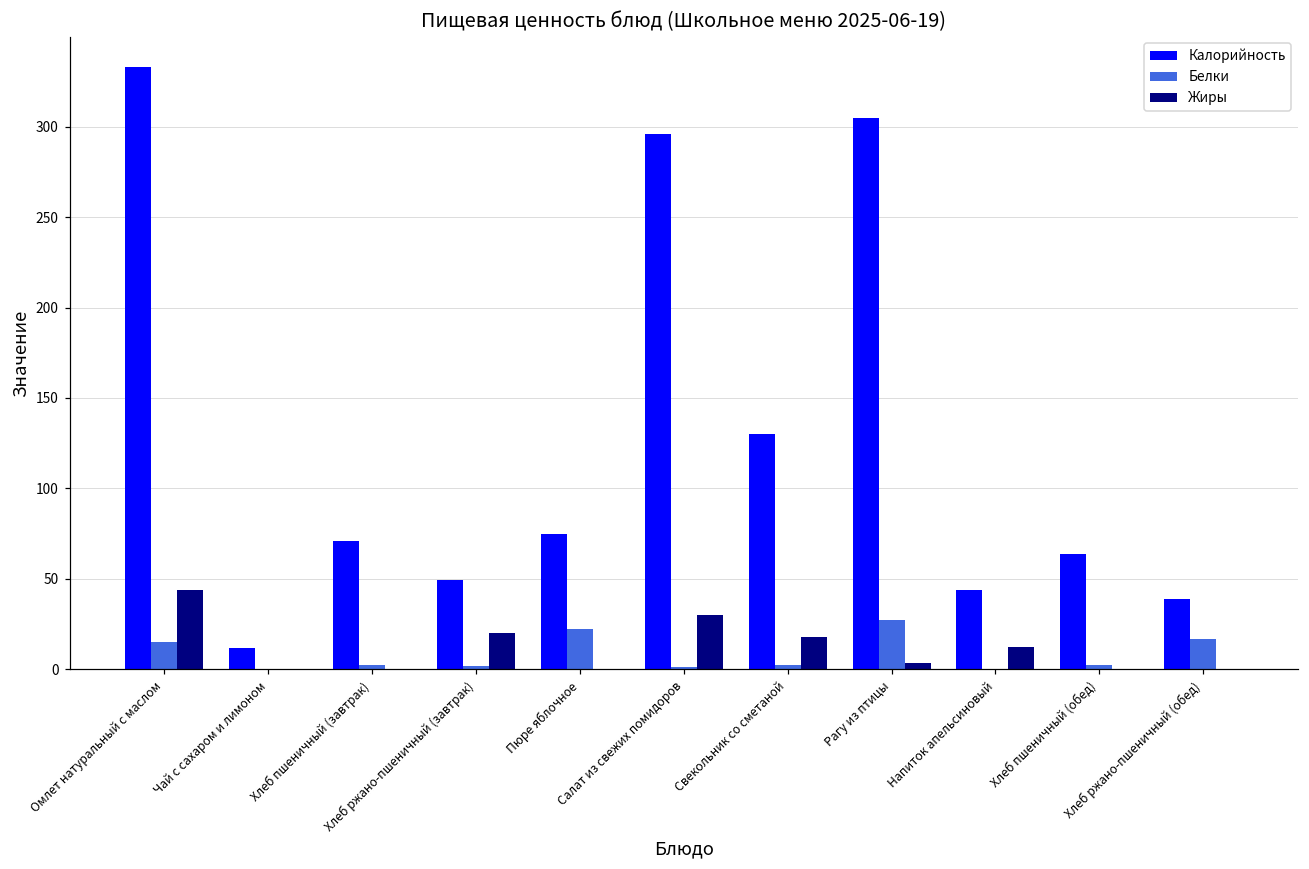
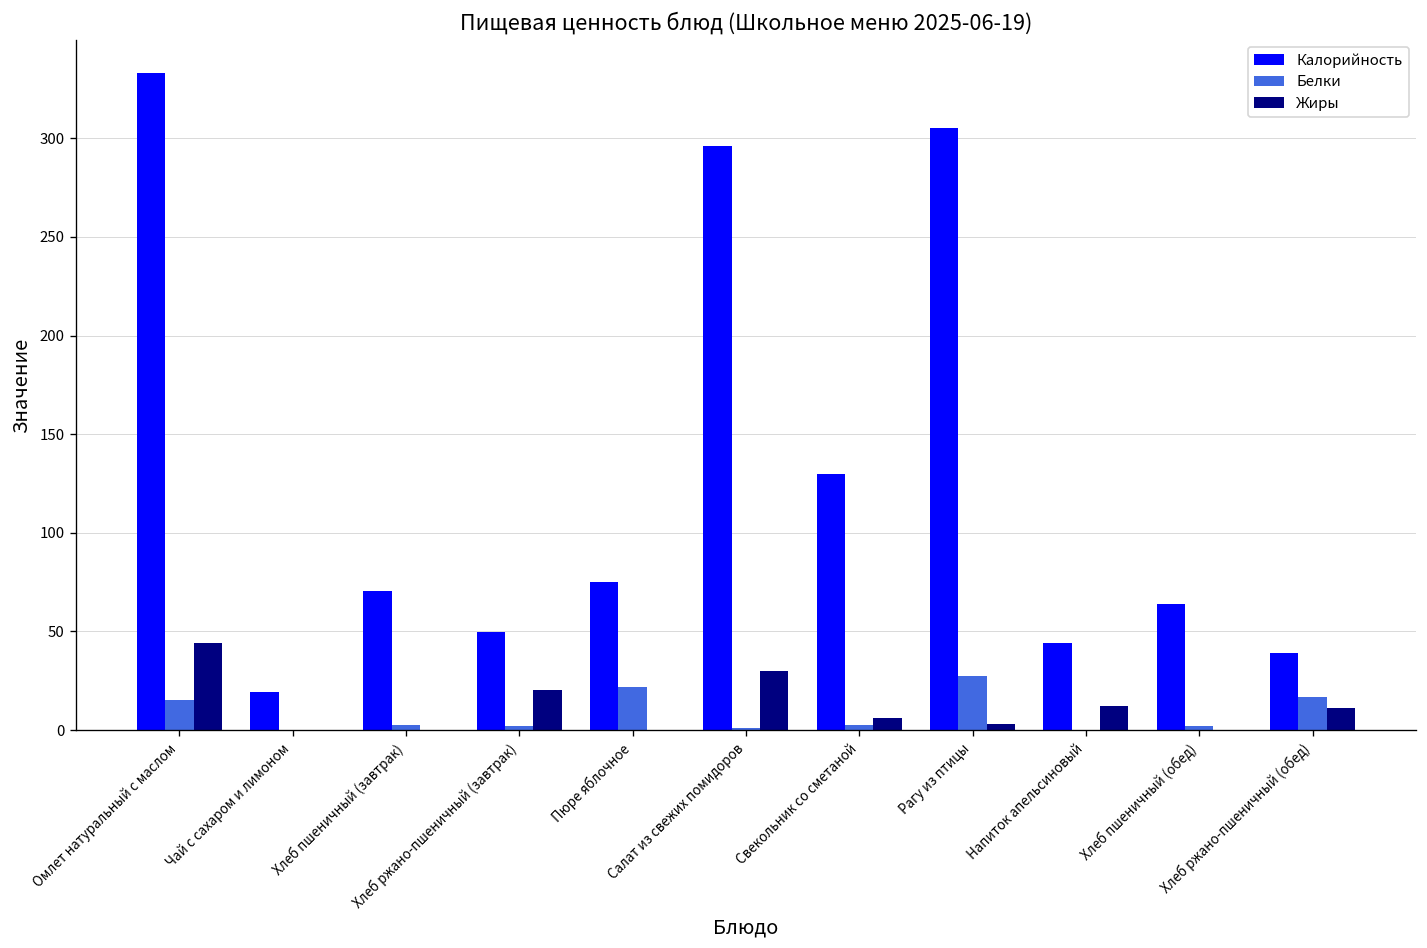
  {
    "Калорийность": {
      "Омлет натуральный с маслом": 333,
-     "Чай с сахаром и лимоном": 12,
+     "Чай с сахаром и лимоном": 20,
      "Хлеб пшеничный (завтрак)": 71,
      "Хлеб ржано-пшеничный (завтрак)": 50,
      "Пюре яблочное": 75,
      "Салат из свежих помидоров": 296,
      "Свекольник со сметаной": 130,
      "Рагу из птицы": 305,
      "Напиток апельсиновый": 44,
      "Хлеб пшеничный (обед)": 64,
      "Хлеб ржано-пшеничный (обед)": 39
    },
    "Белки": {
      "Омлет натуральный с маслом": 15,
      "Хлеб пшеничный (завтрак)": 3,
      "Хлеб ржано-пшеничный (завтрак)": 2,
      "Пюре яблочное": 22,
      "Свекольник со сметаной": 2,
      "Рагу из птицы": 27,
      "Хлеб пшеничный (обед)": 2,
      "Хлеб ржано-пшеничный (обед)": 17
    },
    "Жиры": {
      "Омлет натуральный с маслом": 44,
      "Чай с сахаром и лимоном": 0,
      "Хлеб ржано-пшеничный (завтрак)": 20,
      "Пюре яблочное": 0,
      "Салат из свежих помидоров": 30,
-     "Свекольник со сметаной": 18,
+     "Свекольник со сметаной": 6,
      "Рагу из птицы": 3,
      "Напиток апельсиновый": 12,
-     "Хлеб ржано-пшеничный (обед)": 0
+     "Хлеб ржано-пшеничный (обед)": 11
    }
  }
